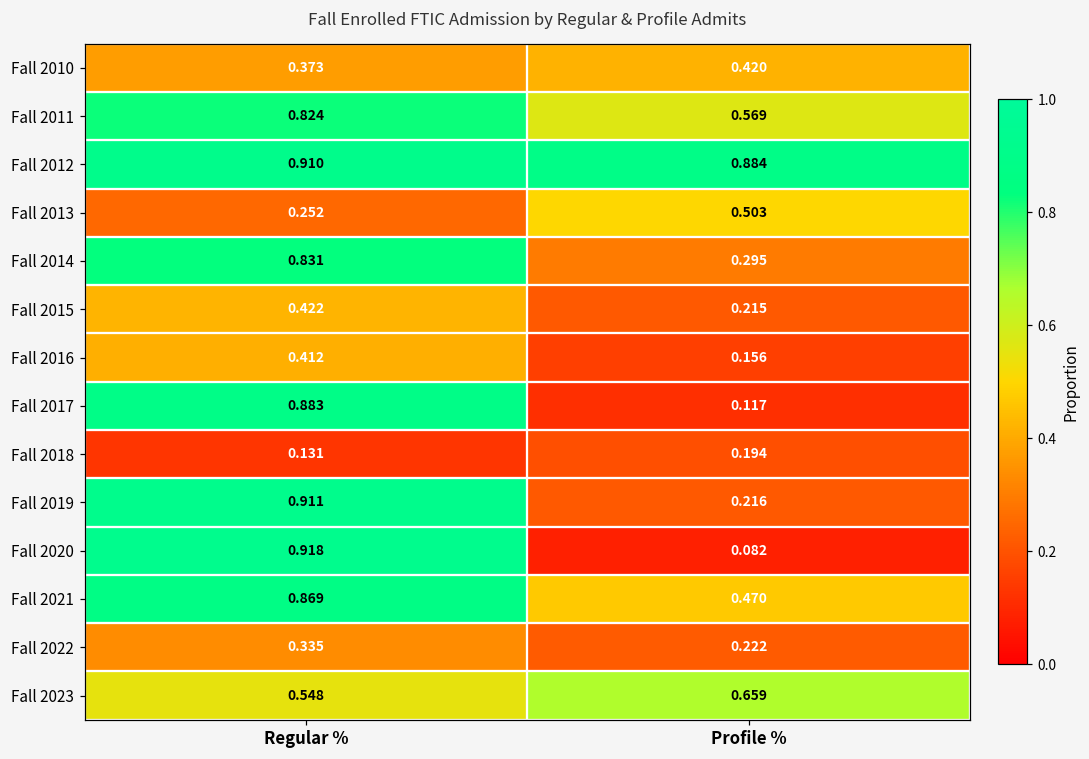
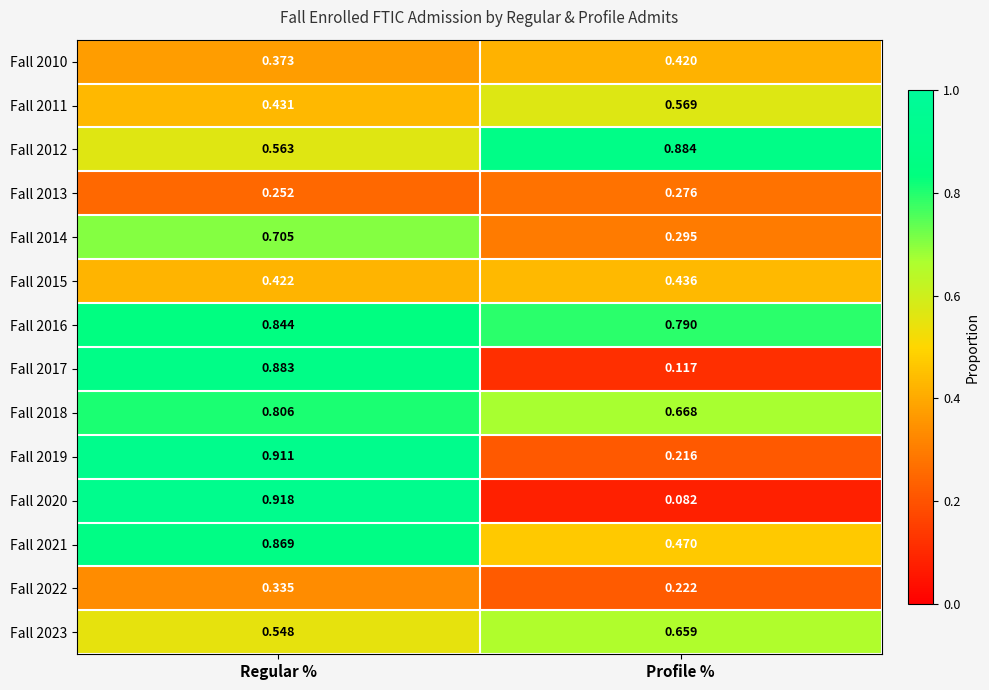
  {
    "Fall 2010": {
      "Regular %": 0.373,
      "Profile %": 0.420
    },
    "Fall 2011": {
-     "Regular %": 0.824,
+     "Regular %": 0.431,
      "Profile %": 0.569
    },
    "Fall 2012": {
-     "Regular %": 0.910,
+     "Regular %": 0.563,
      "Profile %": 0.884
    },
    "Fall 2013": {
      "Regular %": 0.252,
-     "Profile %": 0.503
+     "Profile %": 0.276
    },
    "Fall 2014": {
-     "Regular %": 0.831,
+     "Regular %": 0.705,
      "Profile %": 0.295
    },
    "Fall 2015": {
      "Regular %": 0.422,
-     "Profile %": 0.215
+     "Profile %": 0.436
    },
    "Fall 2016": {
-     "Regular %": 0.412,
-     "Profile %": 0.156
+     "Regular %": 0.844,
+     "Profile %": 0.790
    },
    "Fall 2017": {
      "Regular %": 0.883,
      "Profile %": 0.117
    },
    "Fall 2018": {
-     "Regular %": 0.131,
-     "Profile %": 0.194
+     "Regular %": 0.806,
+     "Profile %": 0.668
    },
    "Fall 2019": {
      "Regular %": 0.911,
      "Profile %": 0.216
    },
    "Fall 2020": {
      "Regular %": 0.918,
      "Profile %": 0.082
    },
    "Fall 2021": {
      "Regular %": 0.869,
      "Profile %": 0.470
    },
    "Fall 2022": {
      "Regular %": 0.335,
      "Profile %": 0.222
    },
    "Fall 2023": {
      "Regular %": 0.548,
      "Profile %": 0.659
    }
  }
